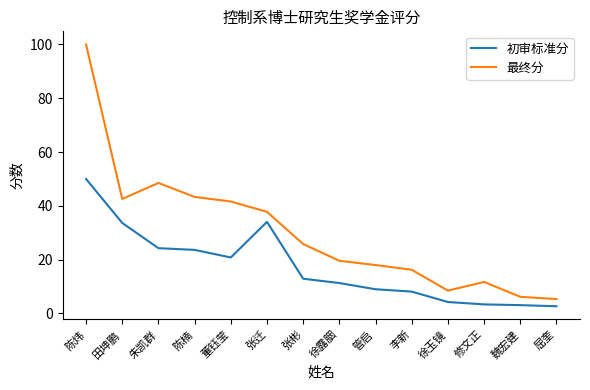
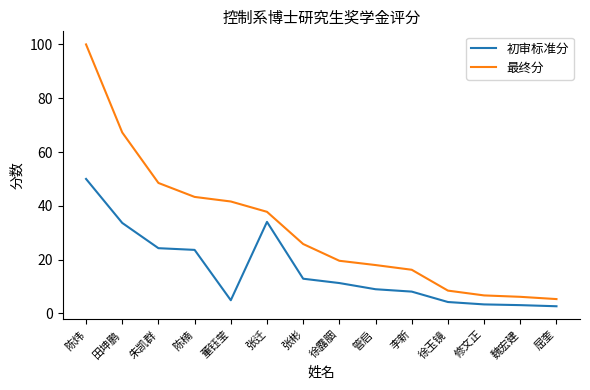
  {
    "初审标准分": {
      "陈炜": 50,
      "田坤鹏": 34,
      "朱凯群": 24,
      "陈楠": 24,
-     "董钰莹": 21,
+     "董钰莹": 5,
      "张迁": 34,
      "张彬": 13,
      "徐露胭": 11,
      "管启": 9,
      "李新": 8,
      "徐玉镜": 4,
      "修文正": 3,
      "魏宏建": 3,
      "屈奎": 3
    },
    "最终分": {
      "陈炜": 100,
-     "田坤鹏": 43,
+     "田坤鹏": 67,
      "朱凯群": 49,
      "陈楠": 43,
      "董钰莹": 42,
      "张迁": 38,
      "张彬": 26,
      "徐露胭": 20,
      "管启": 18,
      "李新": 16,
      "徐玉镜": 8,
-     "修文正": 12,
+     "修文正": 7,
      "魏宏建": 6,
      "屈奎": 5
    }
  }
